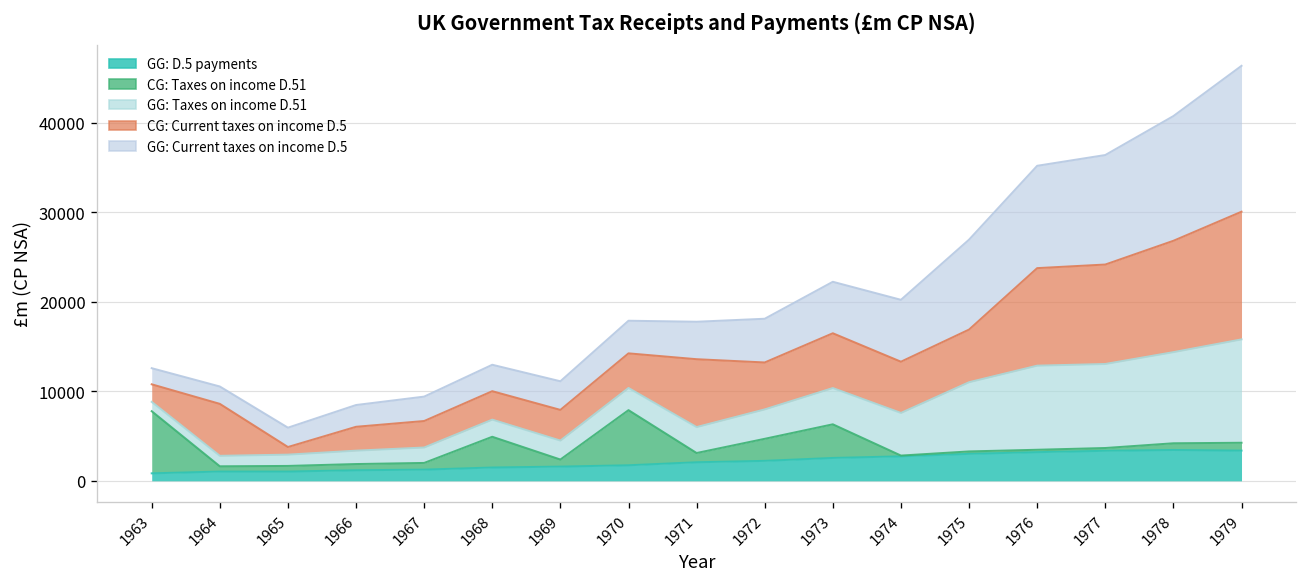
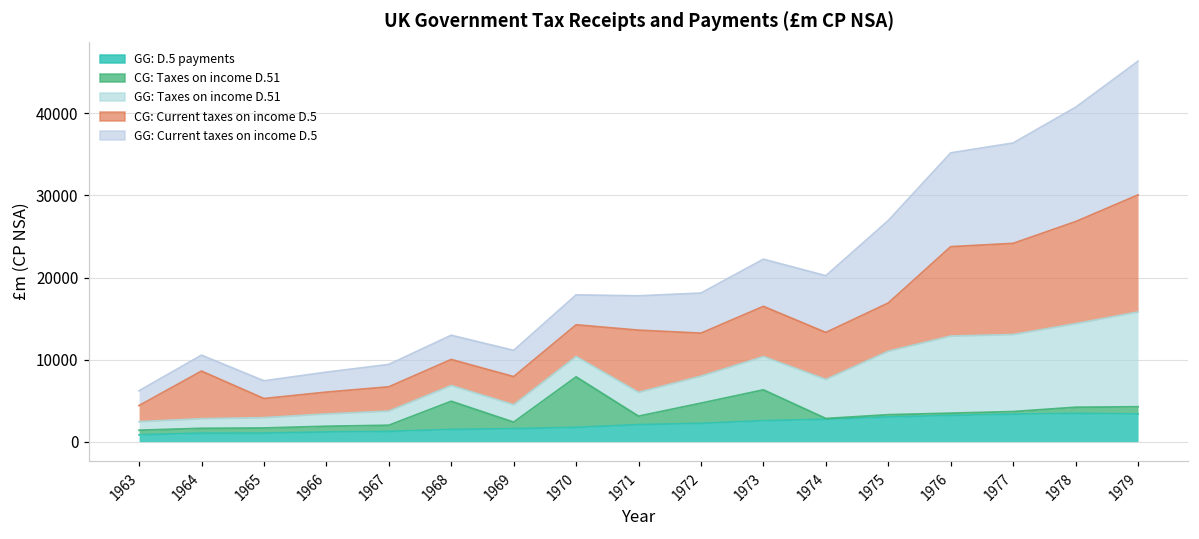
  {
    "GG: D.5 payments": {
      "1963": 1000,
      "1964": 1000,
      "1965": 1000,
      "1966": 1000,
      "1967": 1000,
      "1968": 1000,
      "1969": 2000,
      "1970": 2000,
      "1971": 2000,
      "1972": 2000,
      "1973": 3000,
      "1978": 3000,
      "1979": 3000
    },
    "CG: Taxes on income D.51": {
-     "1963": 7000,
+     "1963": 1000,
      "1964": 1000,
      "1965": 1000,
      "1966": 1000,
      "1967": 1000,
      "1968": 3000,
      "1969": 1000,
      "1970": 6000,
      "1971": 1000,
      "1972": 2000,
      "1973": 4000,
      "1978": 1000,
      "1979": 1000
    },
    "CG: Current taxes on income D.5": {
      "1963": 2000,
      "1964": 6000,
-     "1965": 1000,
+     "1965": 2000,
      "1966": 3000,
      "1967": 3000,
      "1968": 3000,
      "1969": 3000,
      "1970": 4000,
      "1971": 8000,
      "1972": 5000,
      "1973": 6000,
      "1974": 6000,
      "1975": 6000,
      "1976": 11000,
      "1977": 11000,
      "1978": 12000,
      "1979": 14000
    }
  }
